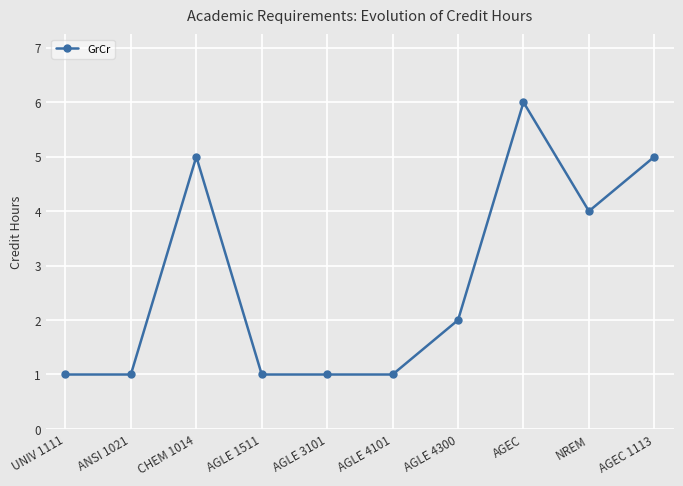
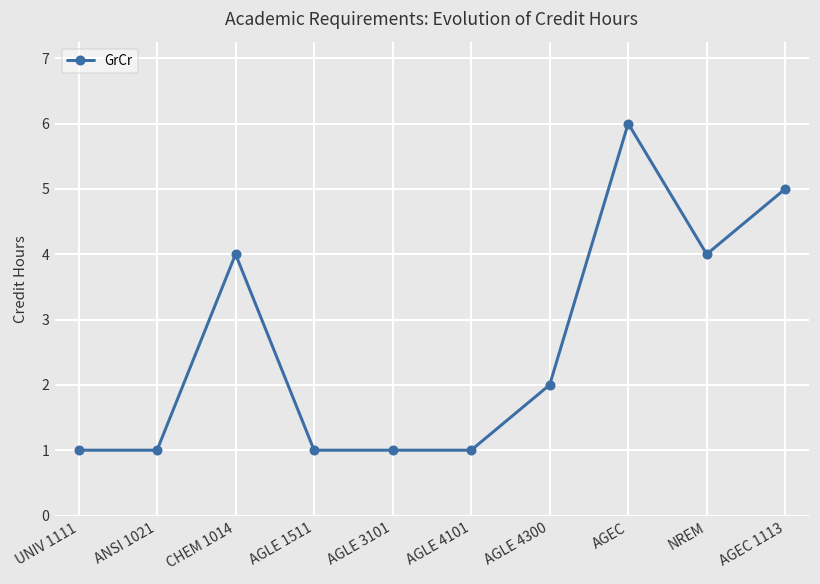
  {
    "UNIV 1111": 1,
    "ANSI 1021": 1,
-   "CHEM 1014": 5,
+   "CHEM 1014": 4,
    "AGLE 1511": 1,
    "AGLE 3101": 1,
    "AGLE 4101": 1,
    "AGLE 4300": 2,
    "AGEC": 6,
    "NREM": 4,
    "AGEC 1113": 5
  }
